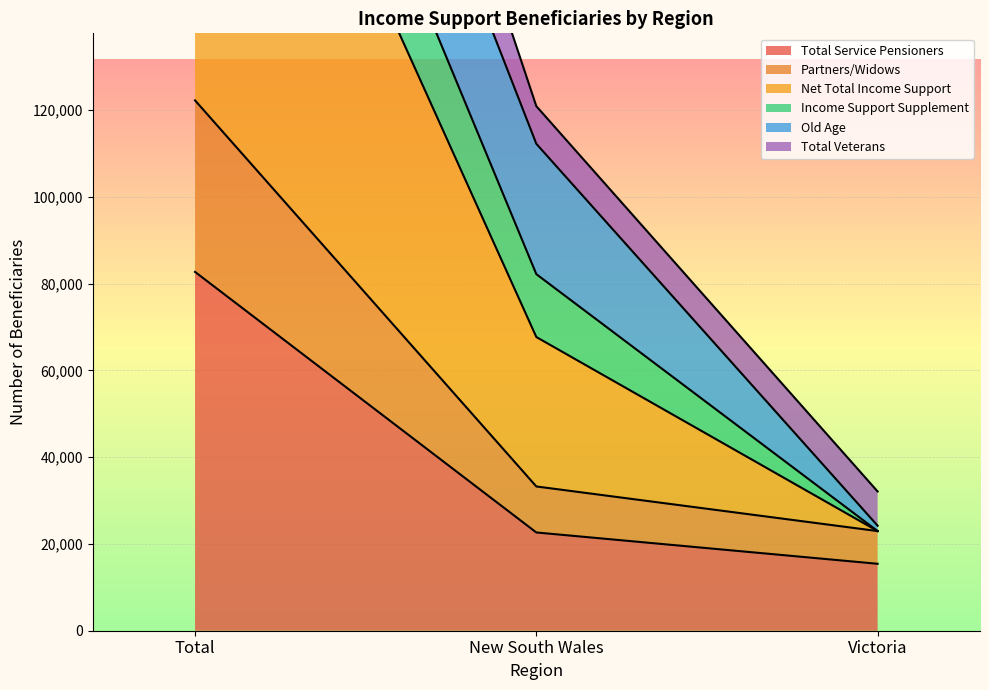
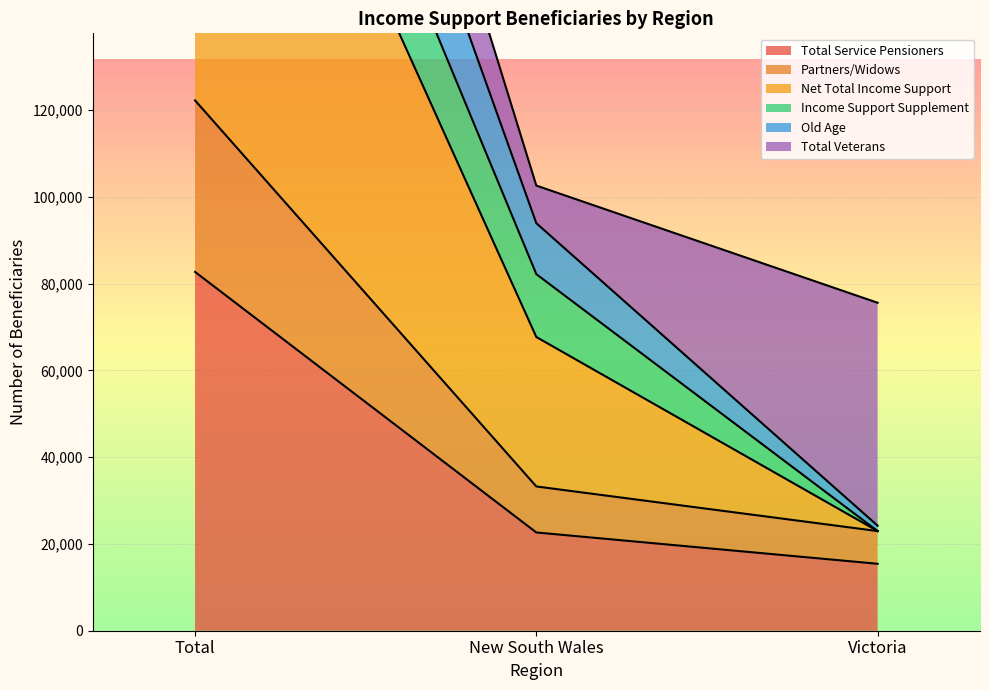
  {
    "Income Support Supplement": {
      "New South Wales": "14,000"
    },
    "Old Age": {
-     "New South Wales": "30,000",
+     "New South Wales": "12,000",
      "Victoria": "1,000"
    },
    "Total Veterans": {
      "New South Wales": "9,000",
-     "Victoria": "8,000"
+     "Victoria": "51,000"
    }
  }
